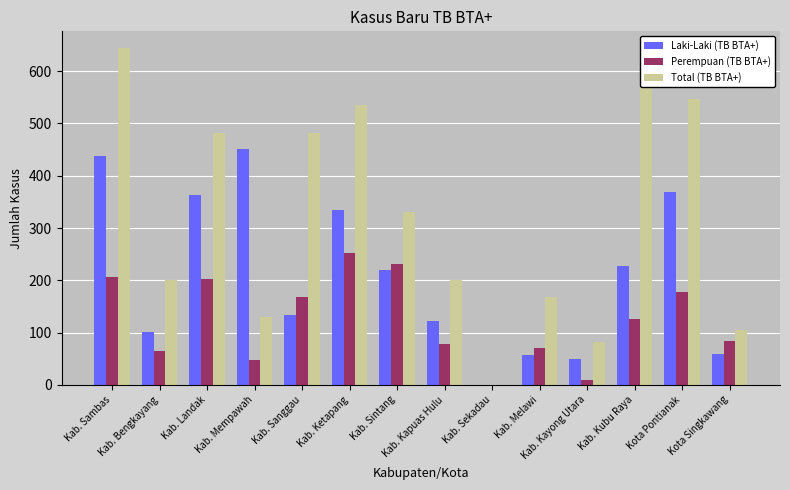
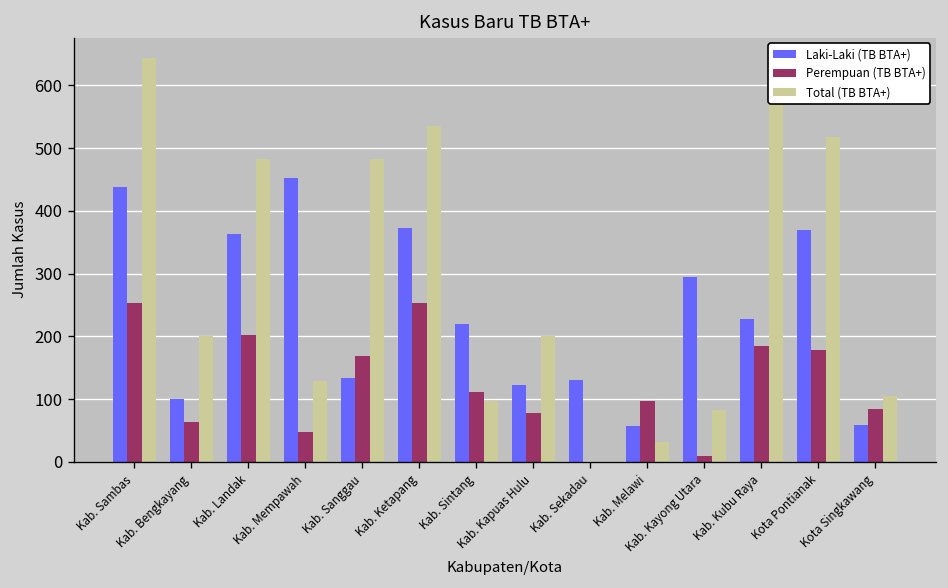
  {
    "Laki-Laki (TB BTA+)": {
      "Kab. Sambas": 440,
      "Kab. Bengkayang": 100,
      "Kab. Landak": 360,
      "Kab. Mempawah": 450,
      "Kab. Sanggau": 130,
-     "Kab. Ketapang": 340,
+     "Kab. Ketapang": 370,
      "Kab. Sintang": 220,
      "Kab. Kapuas Hulu": 120,
-     "Kab. Sekadau": 0,
+     "Kab. Sekadau": 130,
      "Kab. Melawi": 60,
-     "Kab. Kayong Utara": 50,
+     "Kab. Kayong Utara": 290,
      "Kab. Kubu Raya": 230,
      "Kota Pontianak": 370,
      "Kota Singkawang": 60
    },
    "Perempuan (TB BTA+)": {
-     "Kab. Sambas": 210,
+     "Kab. Sambas": 250,
      "Kab. Bengkayang": 60,
      "Kab. Landak": 200,
      "Kab. Mempawah": 50,
      "Kab. Sanggau": 170,
      "Kab. Ketapang": 250,
-     "Kab. Sintang": 230,
+     "Kab. Sintang": 110,
      "Kab. Kapuas Hulu": 80,
      "Kab. Sekadau": 0,
-     "Kab. Melawi": 70,
+     "Kab. Melawi": 100,
      "Kab. Kayong Utara": 10,
-     "Kab. Kubu Raya": 130,
+     "Kab. Kubu Raya": 180,
      "Kota Pontianak": 180,
      "Kota Singkawang": 80
    },
    "Total (TB BTA+)": {
      "Kab. Sambas": 640,
      "Kab. Bengkayang": 200,
      "Kab. Landak": 480,
      "Kab. Mempawah": 130,
      "Kab. Sanggau": 480,
      "Kab. Ketapang": 540,
-     "Kab. Sintang": 330,
+     "Kab. Sintang": 100,
      "Kab. Kapuas Hulu": 200,
      "Kab. Sekadau": 0,
-     "Kab. Melawi": 170,
+     "Kab. Melawi": 30,
      "Kab. Kayong Utara": 80,
-     "Kota Pontianak": 550,
+     "Kota Pontianak": 520,
      "Kota Singkawang": 110
    }
  }
